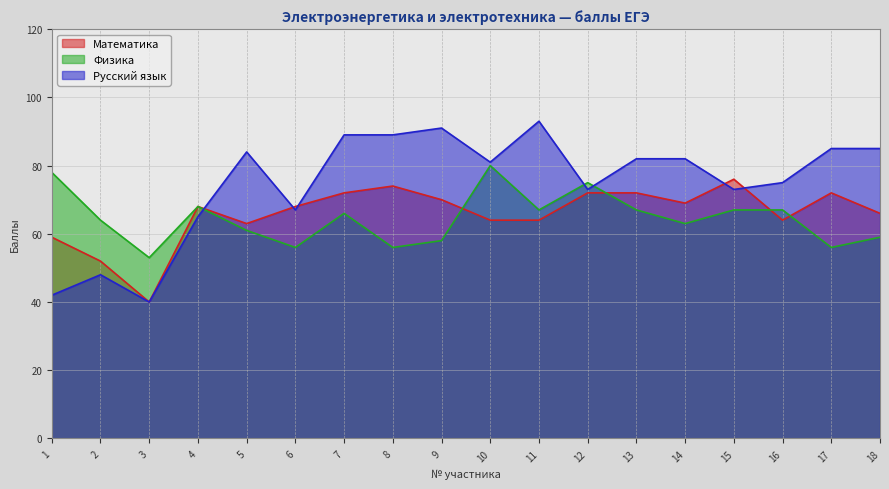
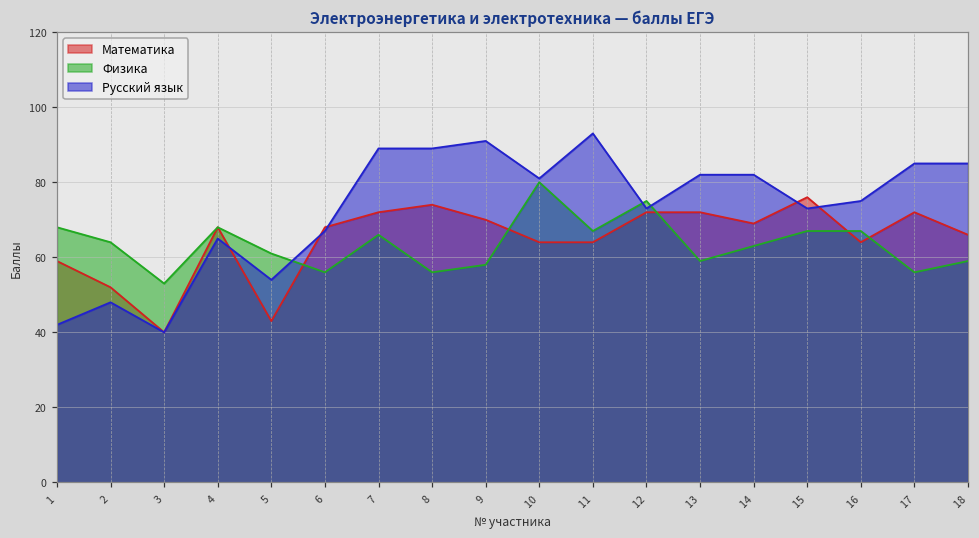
  {
    "Математика": {
      "1": 59,
      "2": 52,
-     "5": 63,
+     "5": 43,
      "6": 68,
      "7": 72,
      "8": 74,
      "9": 70,
      "10": 64,
      "11": 64,
      "12": 72,
      "13": 72,
      "14": 69,
      "15": 76,
      "16": 64,
      "17": 72,
      "18": 66
    },
    "Физика": {
-     "1": 78,
+     "1": 68,
      "2": 64,
      "3": 53,
      "5": 61,
      "6": 56,
      "7": 66,
      "8": 56,
      "9": 58,
      "10": 80,
      "11": 67,
      "12": 75,
-     "13": 67,
+     "13": 59,
      "14": 63,
      "15": 67,
      "16": 67,
      "17": 56,
      "18": 59
    },
    "Русский язык": {
      "1": 42,
      "2": 48,
      "4": 65,
-     "5": 84,
+     "5": 54,
      "6": 67,
      "7": 89,
      "8": 89,
      "9": 91,
      "10": 81,
      "11": 93,
      "12": 73,
      "13": 82,
      "14": 82,
      "15": 73,
      "16": 75,
      "17": 85,
      "18": 85
    }
  }
